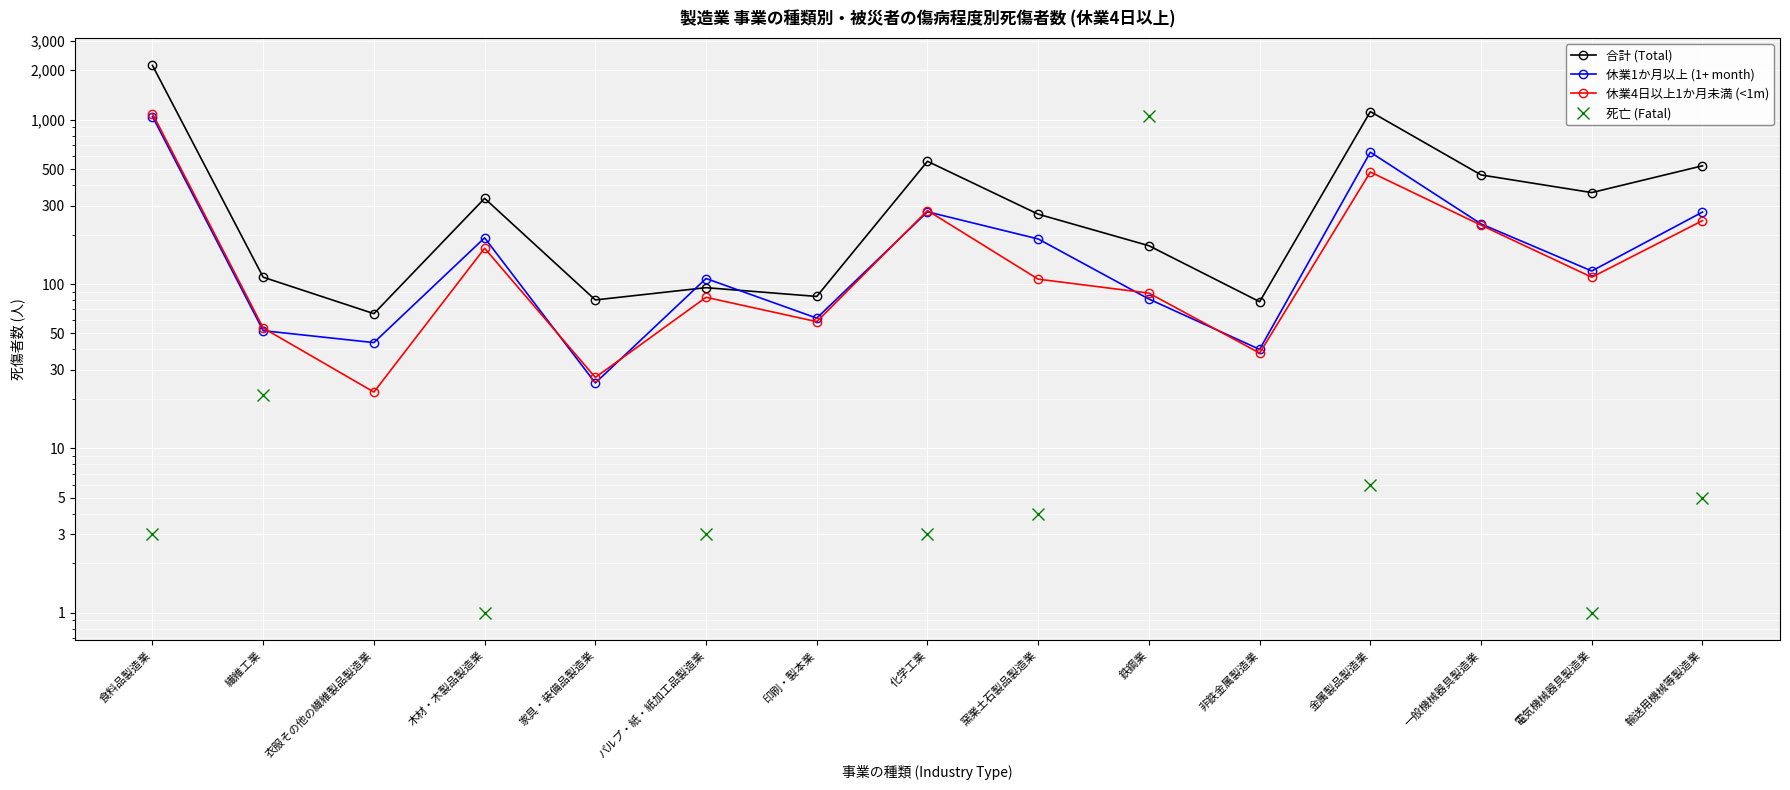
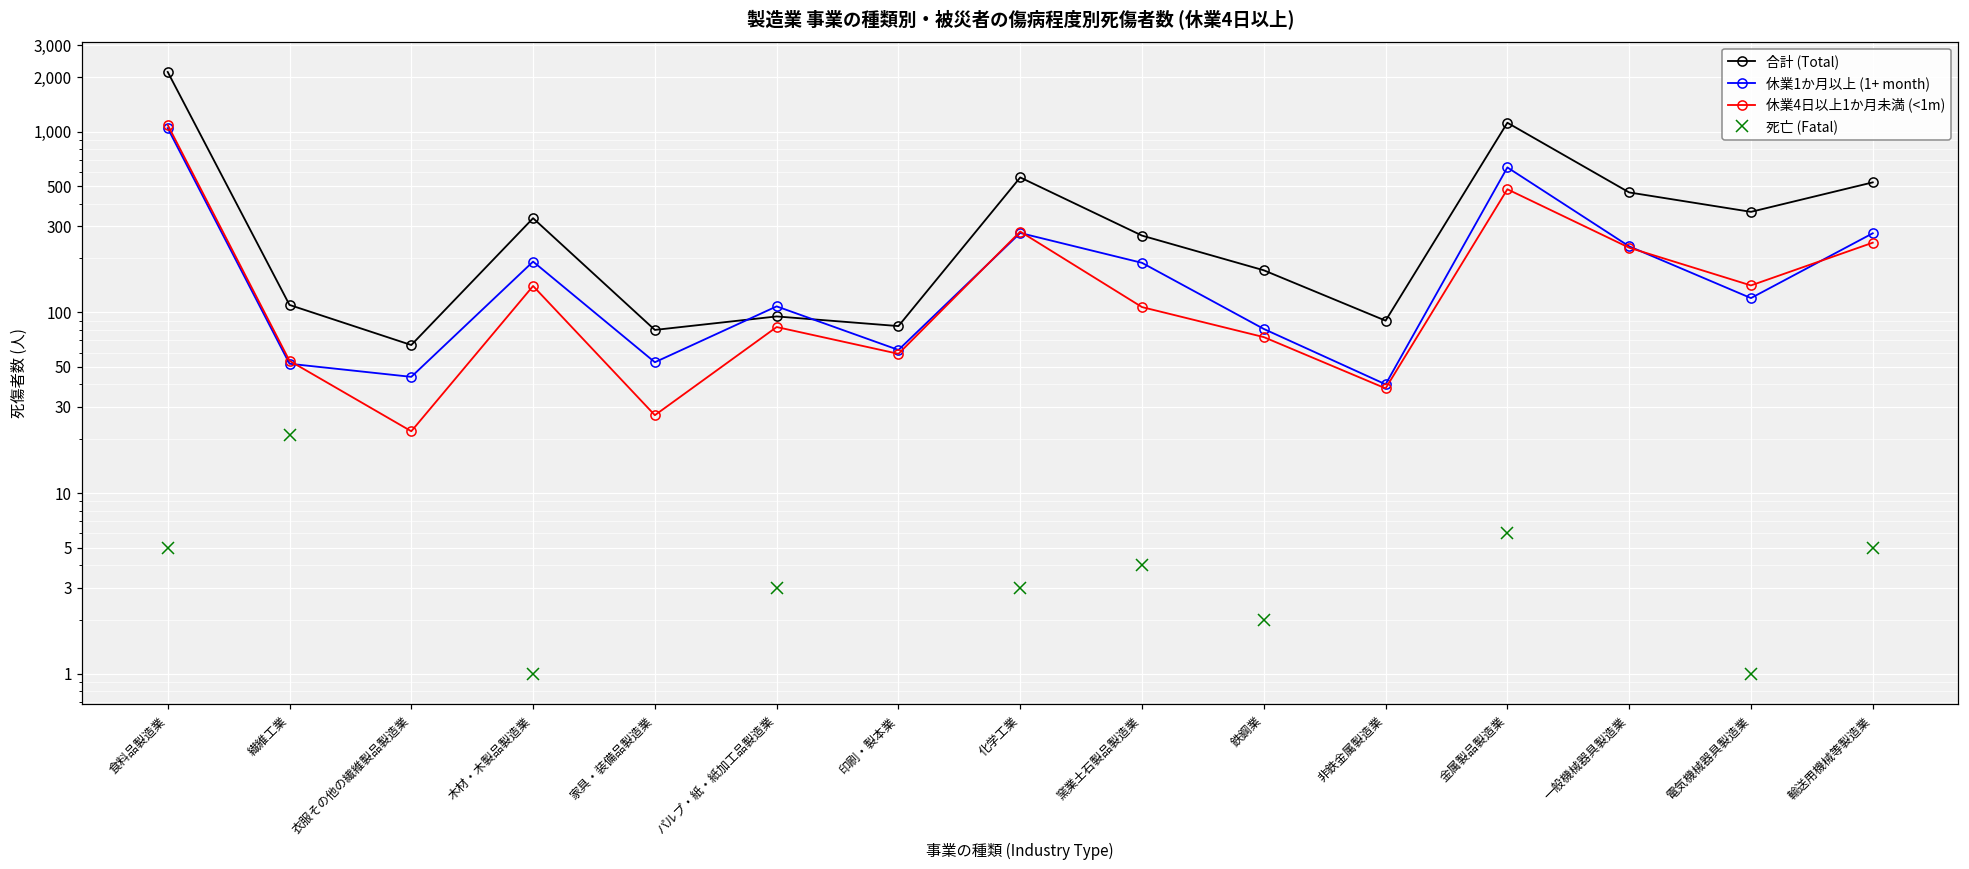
  {
    "合計 (Total)": {
      "食料品製造業": "2,100",
      "繊維工業": "110",
      "衣服その他の繊維製品製造業": "66",
      "木材・木製品製造業": "330",
      "家具・装備品製造業": "80",
      "パルプ・紙・紙加工品製造業": "100",
      "印刷・製本業": "80",
      "化学工業": "560",
      "窯業土石製品製造業": "270",
      "鉄鋼業": "170",
-     "非鉄金属製造業": "80",
+     "非鉄金属製造業": "90",
      "金属製品製造業": "1,100",
      "一般機械器具製造業": "460",
      "電気機械器具製造業": "360",
      "輸送用機械等製造業": "520"
    },
    "休業1か月以上 (1+ month)": {
      "食料品製造業": "1,000",
      "繊維工業": "52",
      "衣服その他の繊維製品製造業": "44",
      "木材・木製品製造業": "190",
-     "家具・装備品製造業": "25",
+     "家具・装備品製造業": "53",
      "パルプ・紙・紙加工品製造業": "110",
      "印刷・製本業": "62",
      "窯業土石製品製造業": "190",
      "鉄鋼業": "80",
      "非鉄金属製造業": "40",
      "金属製品製造業": "630",
      "電気機械器具製造業": "120",
      "輸送用機械等製造業": "270"
    },
    "休業4日以上1か月未満 (<1m)": {
      "食料品製造業": "1,100",
      "繊維工業": "54",
      "衣服その他の繊維製品製造業": "22",
-     "木材・木製品製造業": "170",
+     "木材・木製品製造業": "140",
      "家具・装備品製造業": "27",
      "パルプ・紙・紙加工品製造業": "80",
      "印刷・製本業": "59",
      "窯業土石製品製造業": "110",
-     "鉄鋼業": "90",
+     "鉄鋼業": "70",
      "非鉄金属製造業": "38",
      "金属製品製造業": "480",
-     "電気機械器具製造業": "110",
+     "電気機械器具製造業": "140",
      "輸送用機械等製造業": "240"
    },
    "死亡 (Fatal)": {
-     "食料品製造業": "3",
+     "食料品製造業": "5",
      "繊維工業": "21",
      "木材・木製品製造業": "1",
      "パルプ・紙・紙加工品製造業": "3",
      "化学工業": "3",
      "窯業土石製品製造業": "4",
-     "鉄鋼業": "1,100",
+     "鉄鋼業": "2",
      "金属製品製造業": "6",
      "電気機械器具製造業": "1",
      "輸送用機械等製造業": "5"
    }
  }
